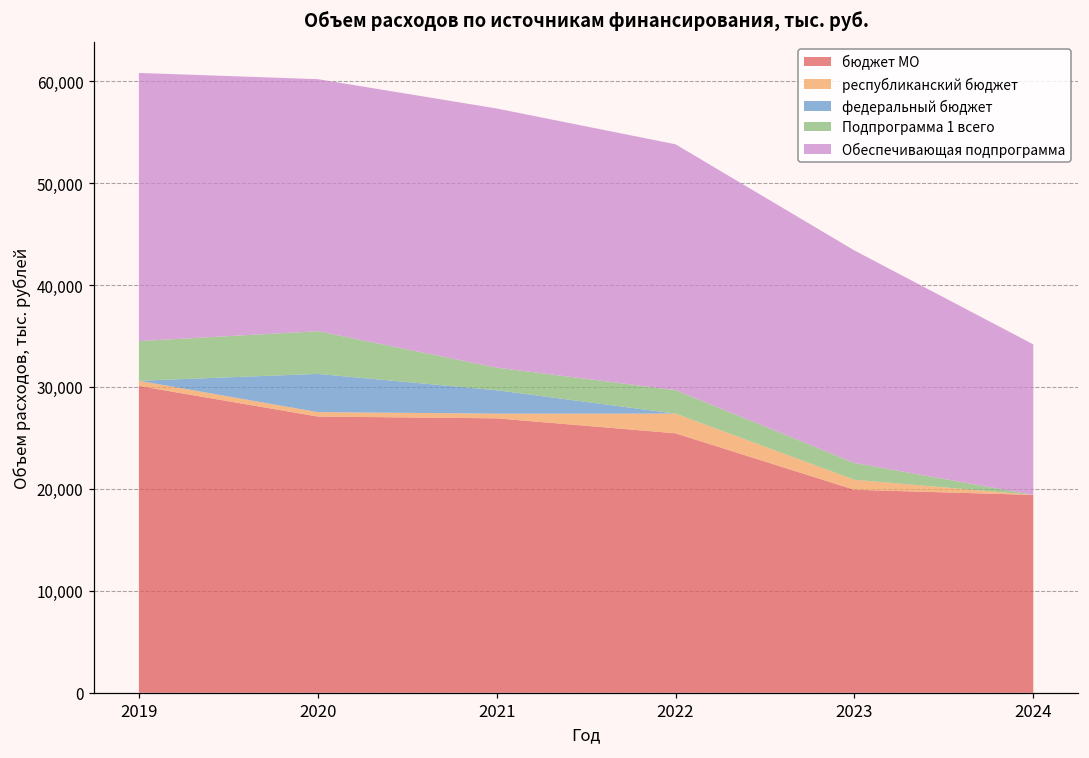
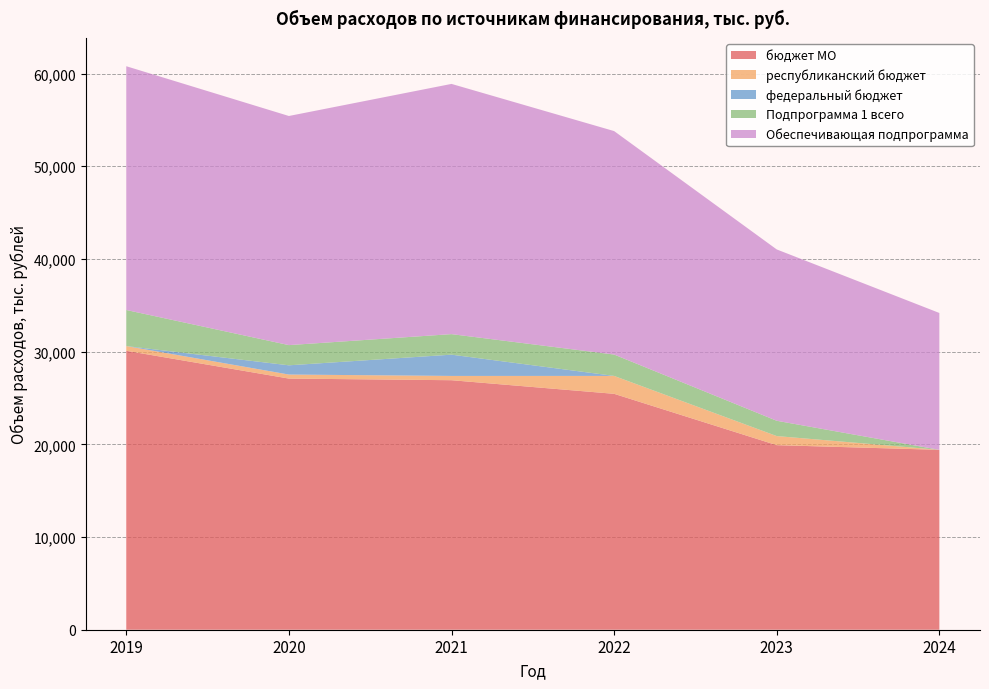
  {
    "бюджет МО": {
      "2019": "30,000",
      "2020": "27,000",
      "2021": "27,000",
      "2022": "25,000",
      "2023": "20,000"
    },
    "республиканский бюджет": {
      "2020": "0",
      "2021": "0"
    },
    "федеральный бюджет": {
-     "2020": "4,000",
+     "2020": "1,000",
      "2021": "2,000"
    },
    "Подпрограмма 1 всего": {
      "2019": "4,000",
-     "2020": "4,000",
+     "2020": "2,000",
      "2021": "2,000",
      "2022": "2,000",
      "2023": "2,000"
    },
    "Обеспечивающая подпрограмма": {
      "2019": "26,000",
      "2020": "25,000",
-     "2021": "25,000",
+     "2021": "27,000",
      "2022": "24,000",
-     "2023": "21,000",
+     "2023": "18,000",
      "2024": "15,000"
    }
  }
